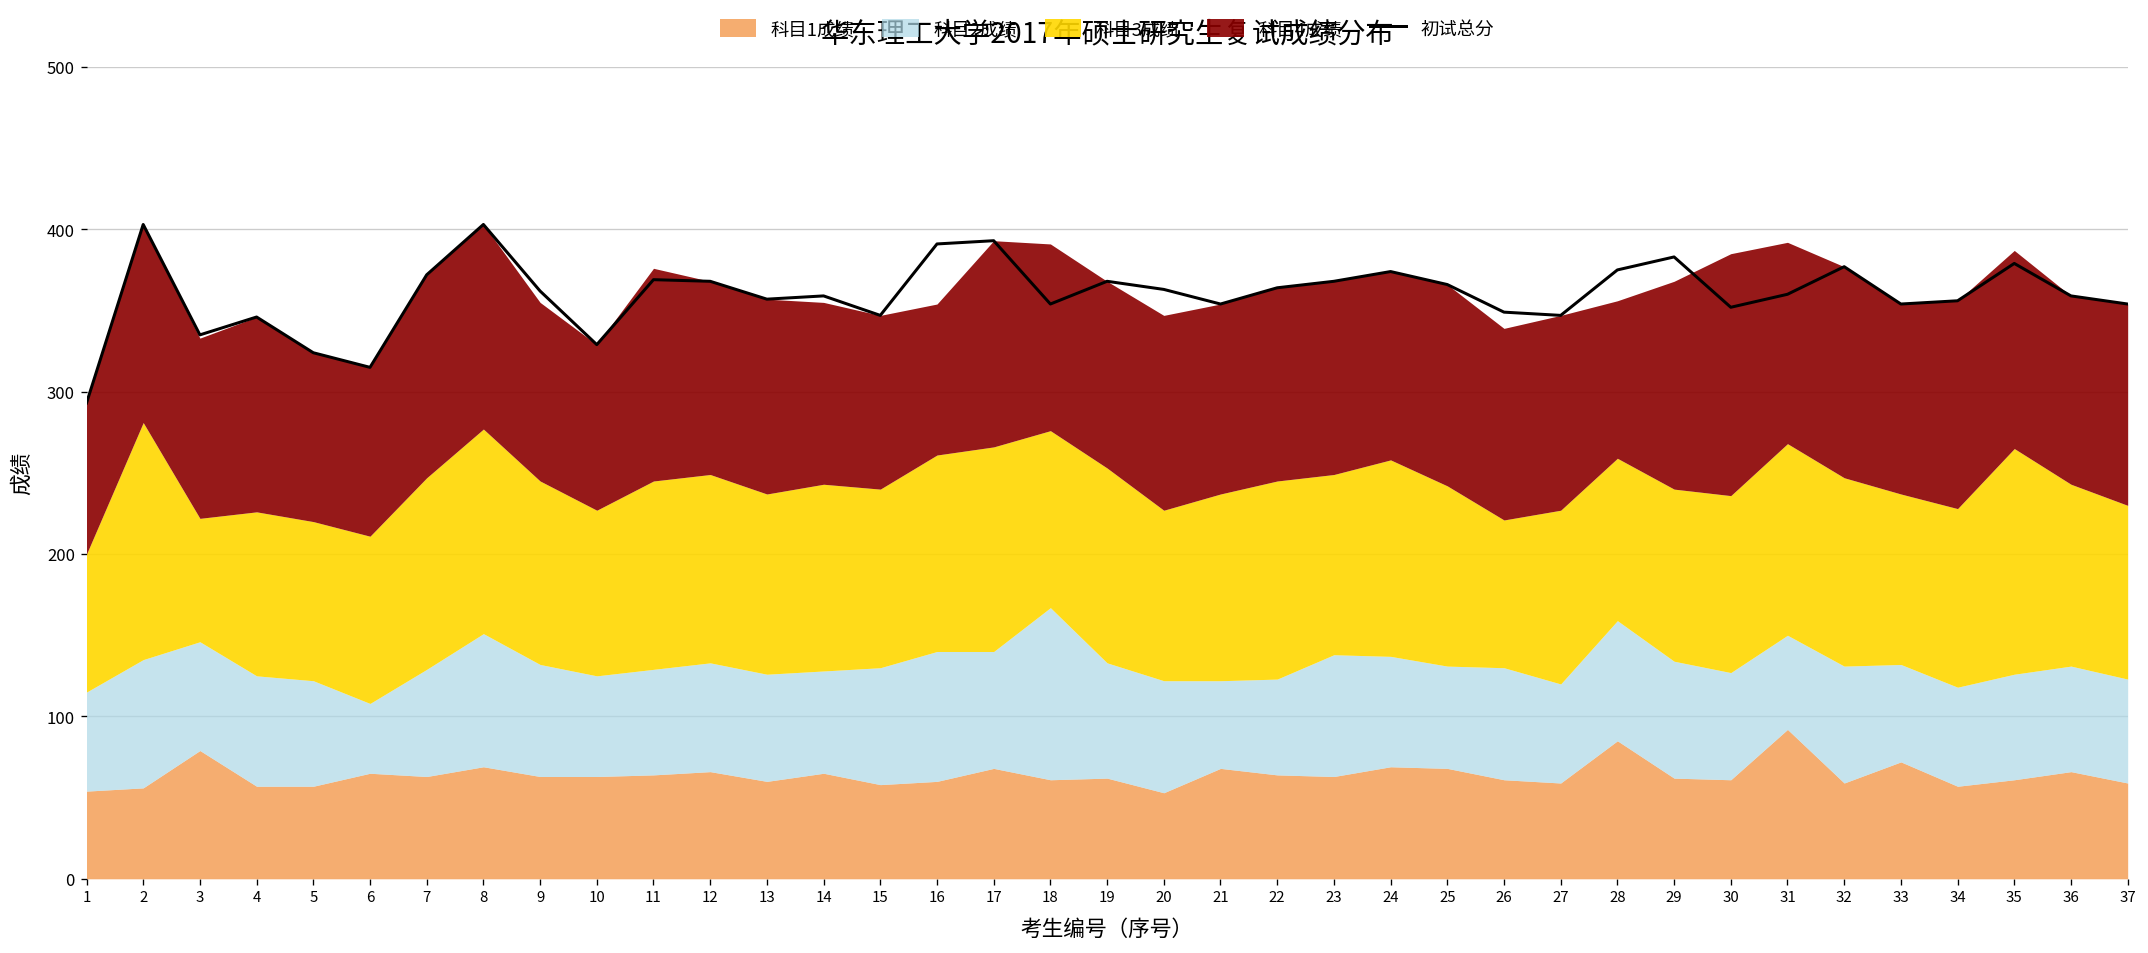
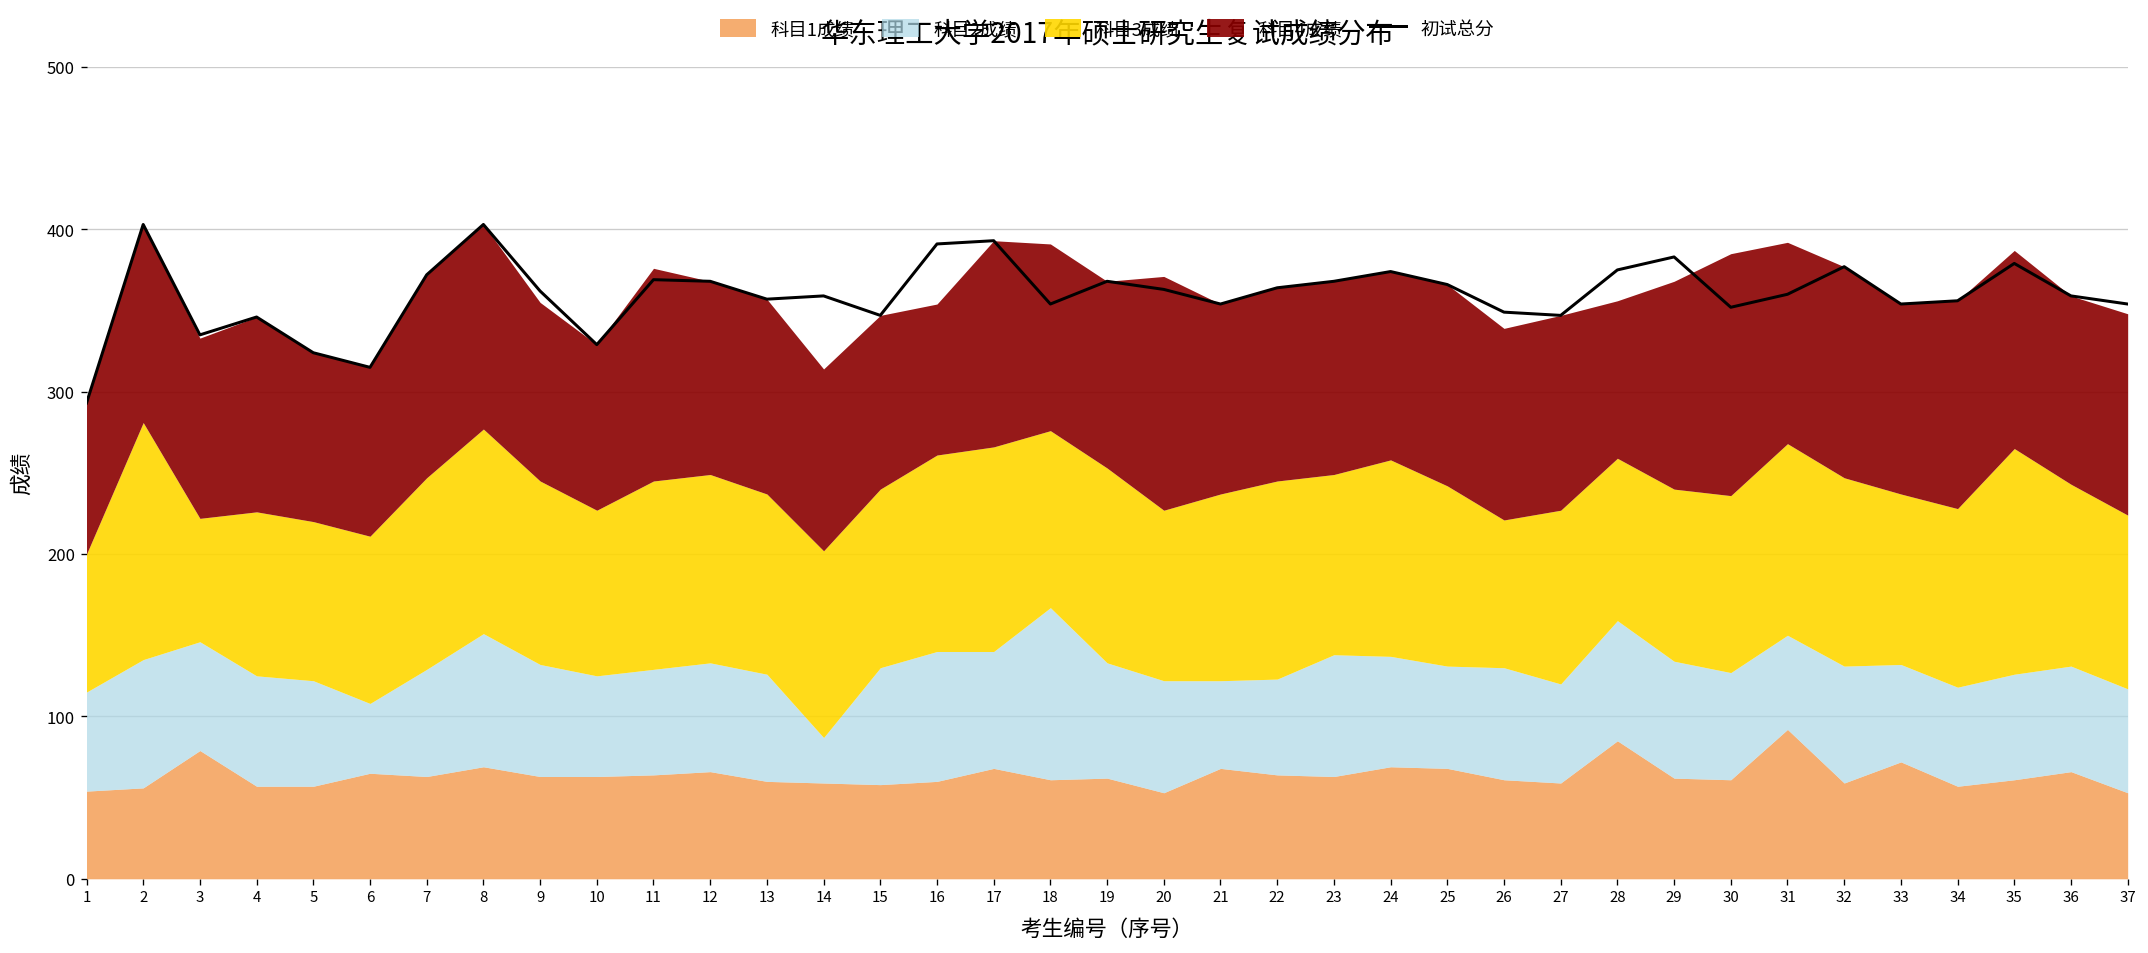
  {
    "科目1成绩": {
      "1": 54,
      "2": 56,
      "3": 79,
      "4": 57,
      "5": 57,
      "6": 65,
      "7": 63,
      "8": 69,
      "9": 63,
      "10": 63,
      "11": 64,
      "12": 66,
      "13": 60,
-     "14": 65,
+     "14": 59,
      "15": 58,
      "16": 60,
      "17": 68,
      "18": 61,
      "19": 62,
      "20": 53,
      "21": 68,
      "22": 64,
      "23": 63,
      "24": 69,
      "25": 68,
      "26": 61,
      "27": 59,
      "28": 85,
      "29": 62,
      "30": 61,
      "31": 92,
      "32": 59,
      "33": 72,
      "34": 57,
      "35": 61,
      "36": 66,
-     "37": 59
+     "37": 53
    },
    "初试总分": {
      "3": 335,
      "9": 362,
      "11": 369,
      "14": 359,
      "16": 391,
      "18": 354,
      "20": 363,
      "26": 349,
      "28": 375,
      "29": 383,
      "30": 352,
      "31": 360,
      "35": 379
    },
    "科目2成绩": {
      "1": 61,
      "2": 79,
      "3": 67,
      "4": 68,
      "5": 65,
      "6": 43,
      "7": 66,
      "8": 82,
      "9": 69,
      "10": 62,
      "11": 65,
      "12": 67,
      "13": 66,
-     "14": 63,
+     "14": 28,
      "15": 72,
      "16": 80,
      "17": 72,
      "18": 106,
      "19": 71,
      "20": 69,
      "21": 54,
      "22": 59,
      "23": 75,
      "24": 68,
      "25": 63,
      "26": 69,
      "27": 61,
      "28": 74,
      "29": 72,
      "30": 66,
      "31": 58,
      "32": 72,
      "33": 60,
      "34": 61,
      "35": 65,
      "36": 65,
      "37": 64
    },
    "科目3成绩": {
      "1": 85,
      "2": 146,
      "3": 76,
      "4": 101,
      "5": 98,
      "6": 103,
      "7": 118,
      "8": 126,
      "9": 113,
      "10": 102,
      "11": 116,
      "12": 116,
      "13": 111,
      "14": 115,
      "15": 110,
      "16": 121,
      "17": 126,
      "18": 109,
      "19": 120,
      "20": 105,
      "21": 115,
      "22": 122,
      "23": 111,
      "24": 121,
      "25": 111,
      "26": 91,
      "27": 107,
      "28": 100,
      "29": 106,
      "30": 109,
      "31": 118,
      "32": 116,
      "33": 105,
      "34": 110,
      "35": 139,
      "36": 112,
      "37": 107
    },
    "科目4成绩": {
      "3": 111,
      "9": 110,
      "11": 131,
      "14": 112,
      "16": 93,
      "18": 115,
-     "20": 120,
+     "20": 144,
      "26": 118,
      "28": 97,
      "29": 128,
      "30": 149,
      "31": 124,
      "35": 122
    }
  }
